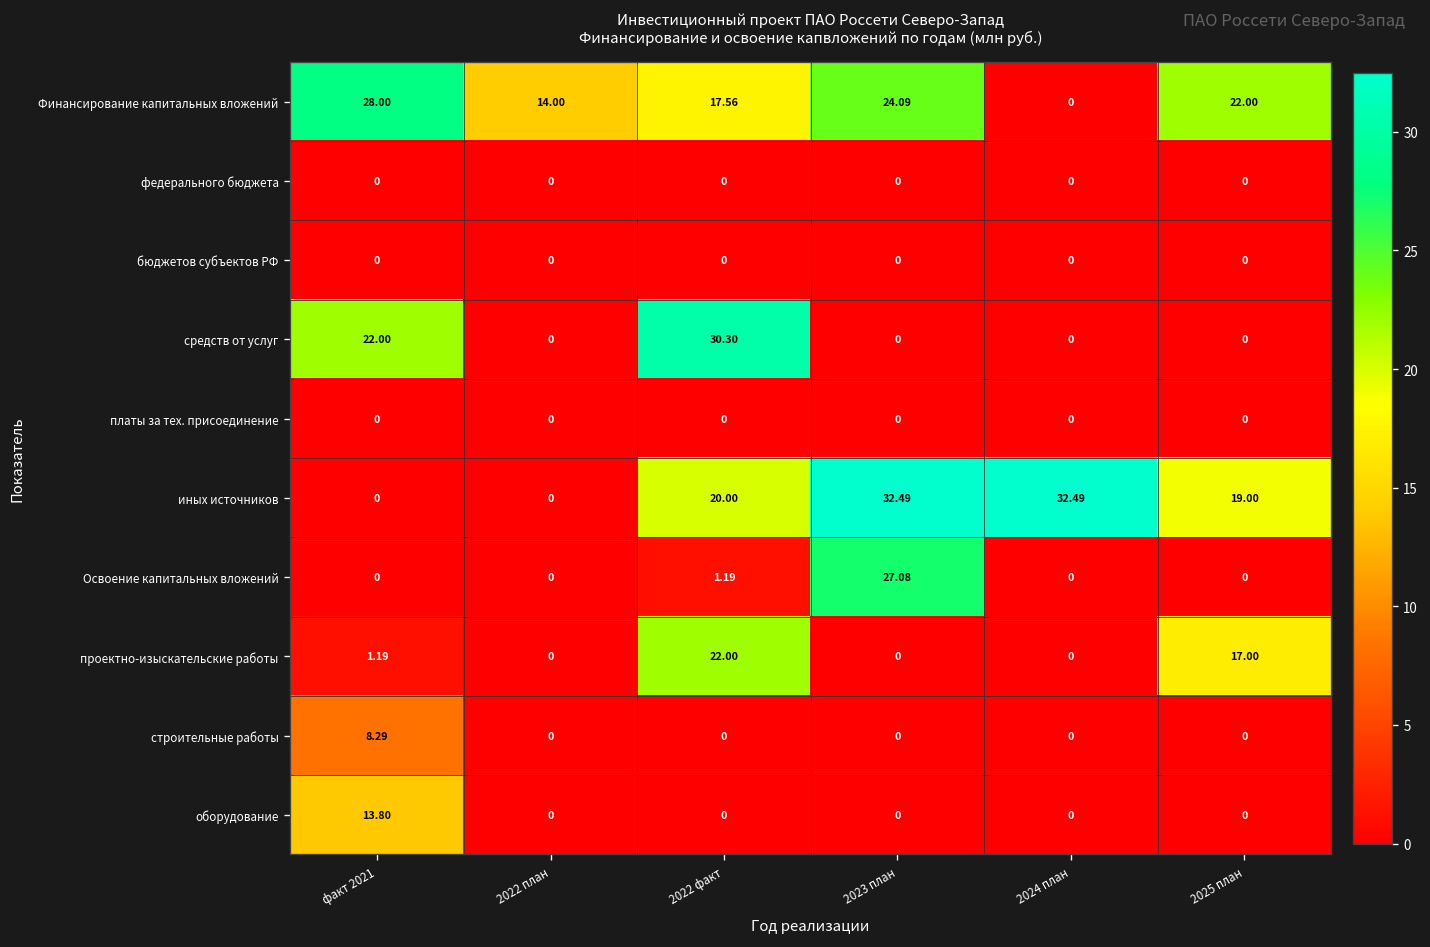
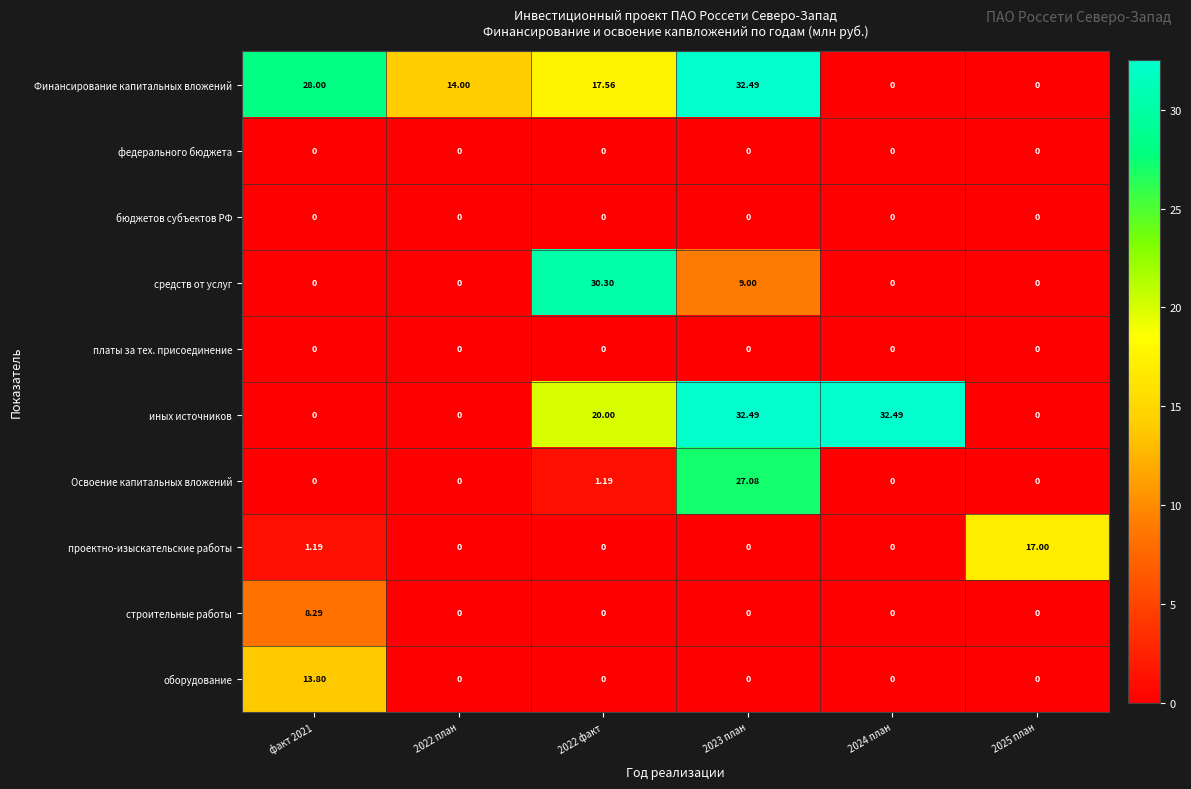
  {
    "Финансирование капитальных вложений": {
      "факт 2021": 28.00,
      "2022 план": 14.00,
      "2022 факт": 17.56,
-     "2023 план": 24.09,
+     "2023 план": 32.49,
      "2024 план": 0,
-     "2025 план": 22.00
+     "2025 план": 0
    },
    "федерального бюджета": {
      "факт 2021": 0,
      "2022 план": 0,
      "2022 факт": 0,
      "2023 план": 0,
      "2024 план": 0,
      "2025 план": 0
    },
    "бюджетов субъектов РФ": {
      "факт 2021": 0,
      "2022 план": 0,
      "2022 факт": 0,
      "2023 план": 0,
      "2024 план": 0,
      "2025 план": 0
    },
    "средств от услуг": {
-     "факт 2021": 22.00,
+     "факт 2021": 0,
      "2022 план": 0,
      "2022 факт": 30.30,
-     "2023 план": 0,
+     "2023 план": 9.00,
      "2024 план": 0,
      "2025 план": 0
    },
    "платы за тех. присоединение": {
      "факт 2021": 0,
      "2022 план": 0,
      "2022 факт": 0,
      "2023 план": 0,
      "2024 план": 0,
      "2025 план": 0
    },
    "иных источников": {
      "факт 2021": 0,
      "2022 план": 0,
      "2022 факт": 20.00,
      "2023 план": 32.49,
      "2024 план": 32.49,
-     "2025 план": 19.00
+     "2025 план": 0
    },
    "Освоение капитальных вложений": {
      "факт 2021": 0,
      "2022 план": 0,
      "2022 факт": 1.19,
      "2023 план": 27.08,
      "2024 план": 0,
      "2025 план": 0
    },
    "проектно-изыскательские работы": {
      "факт 2021": 1.19,
      "2022 план": 0,
-     "2022 факт": 22.00,
+     "2022 факт": 0,
      "2023 план": 0,
      "2024 план": 0,
      "2025 план": 17.00
    },
    "строительные работы": {
      "факт 2021": 8.29,
      "2022 план": 0,
      "2022 факт": 0,
      "2023 план": 0,
      "2024 план": 0,
      "2025 план": 0
    },
    "оборудование": {
      "факт 2021": 13.80,
      "2022 план": 0,
      "2022 факт": 0,
      "2023 план": 0,
      "2024 план": 0,
      "2025 план": 0
    }
  }
